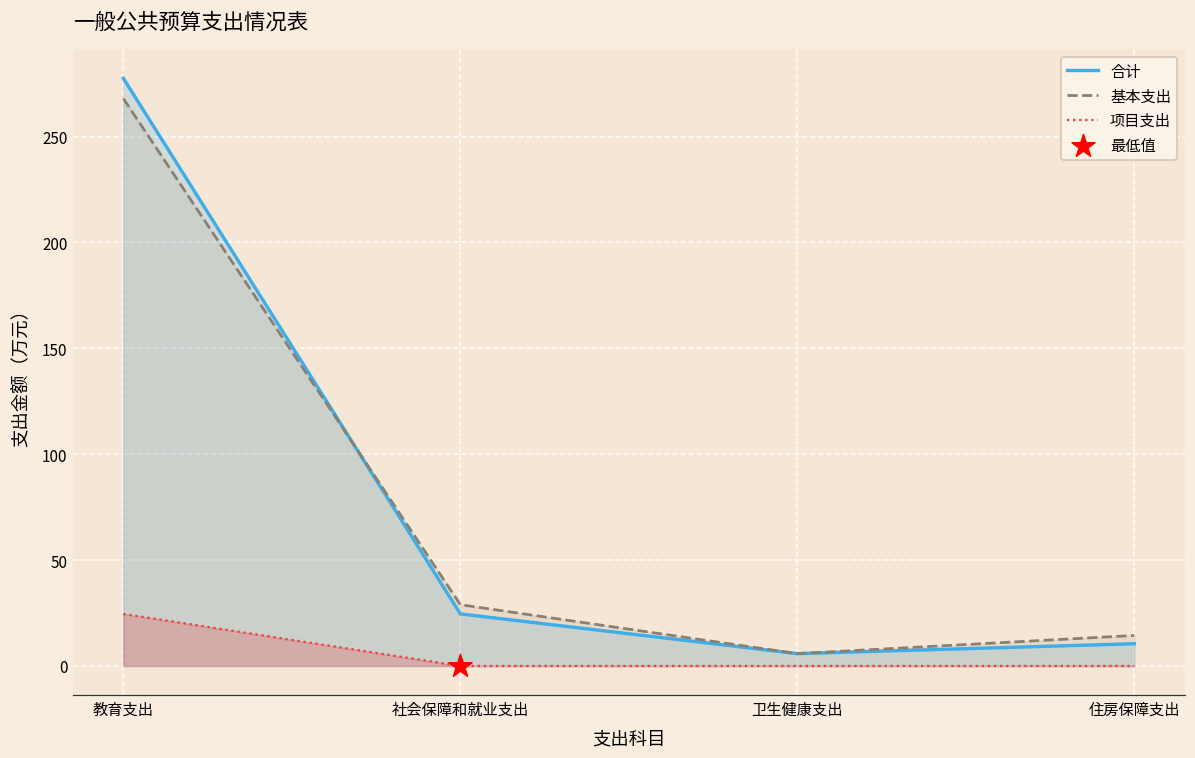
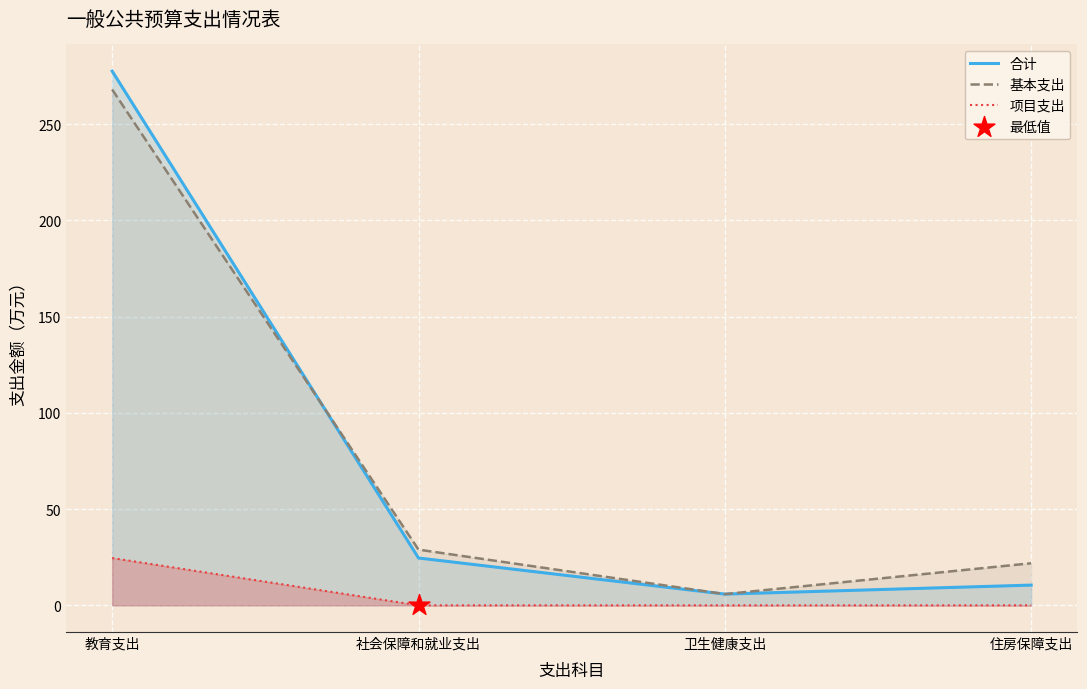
  {
    "合计": {
      "教育支出": 278,
      "社会保障和就业支出": 25,
      "住房保障支出": 11
    },
    "基本支出": {
      "教育支出": 268,
      "社会保障和就业支出": 29,
-     "住房保障支出": 14
+     "住房保障支出": 22
    },
    "项目支出": {
      "教育支出": 25,
      "卫生健康支出": 0,
      "住房保障支出": 0
    }
  }
